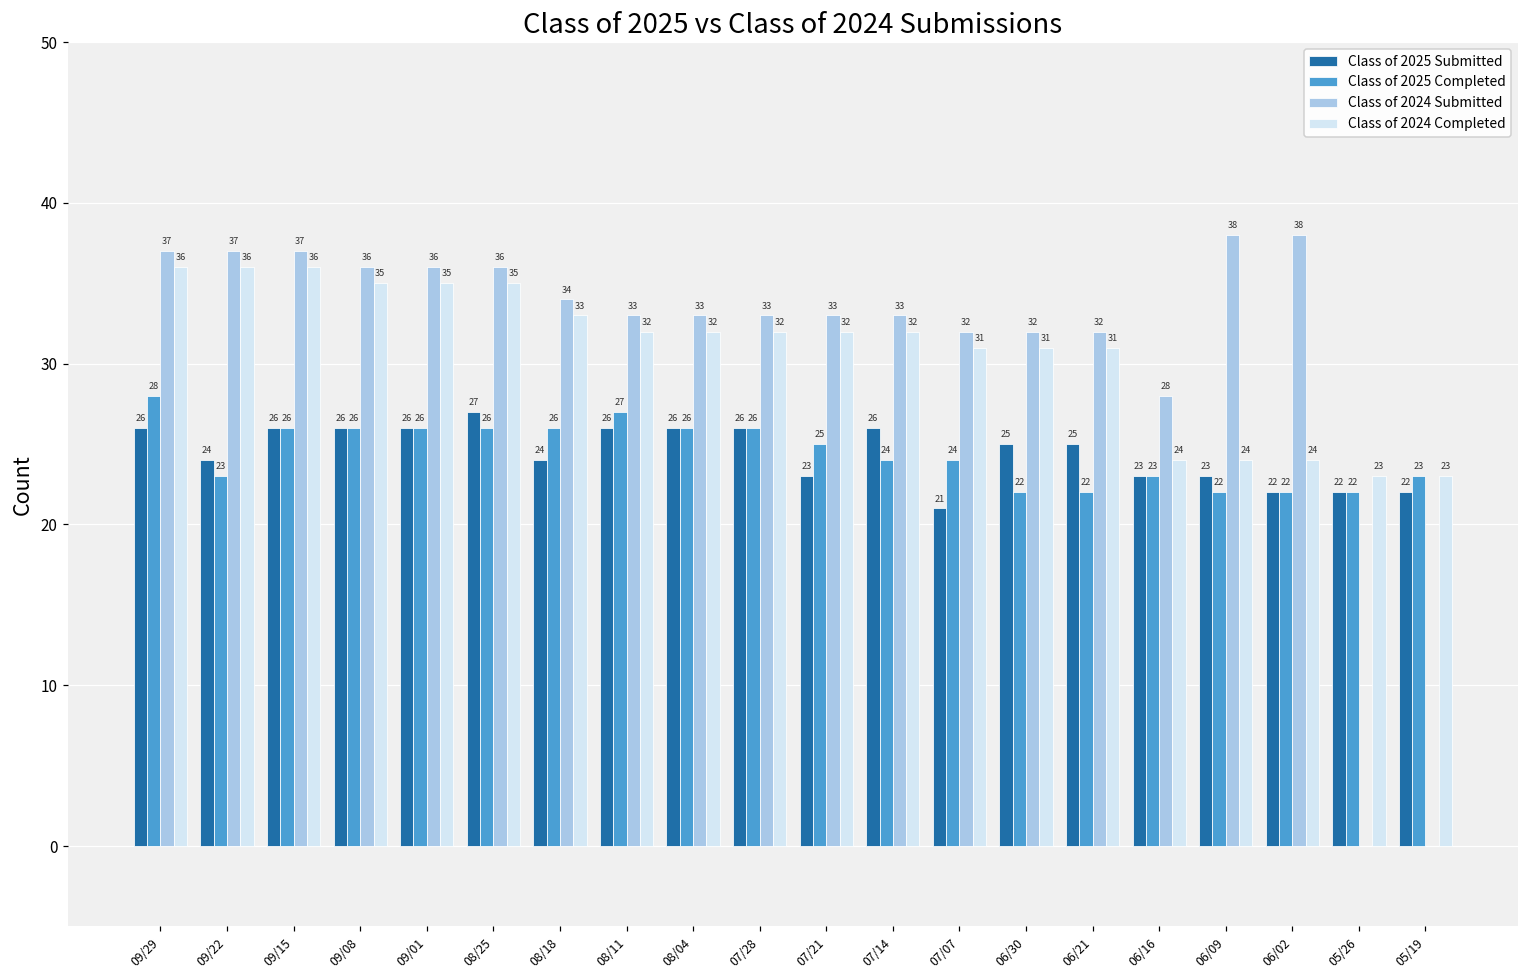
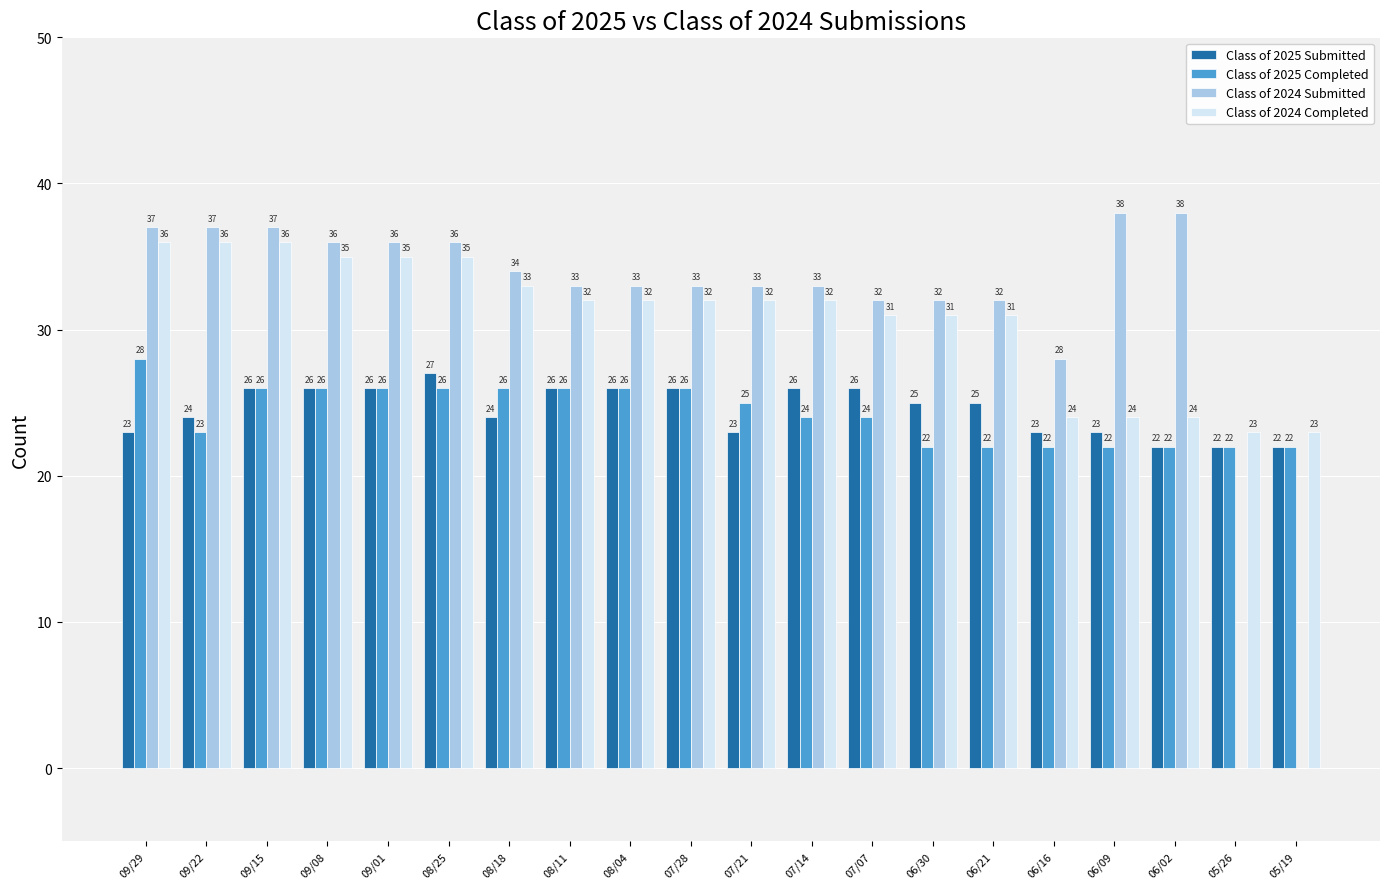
  {
    "Class of 2025 Submitted": {
-     "09/29": 26,
+     "09/29": 23,
      "09/22": 24,
      "09/15": 26,
      "09/08": 26,
      "09/01": 26,
      "08/25": 27,
      "08/18": 24,
      "08/11": 26,
      "08/04": 26,
      "07/28": 26,
      "07/21": 23,
      "07/14": 26,
-     "07/07": 21,
+     "07/07": 26,
      "06/30": 25,
      "06/21": 25,
      "06/16": 23,
      "06/09": 23,
      "06/02": 22,
      "05/26": 22,
      "05/19": 22
    },
    "Class of 2025 Completed": {
      "09/29": 28,
      "09/22": 23,
      "09/15": 26,
      "09/08": 26,
      "09/01": 26,
      "08/25": 26,
      "08/18": 26,
-     "08/11": 27,
+     "08/11": 26,
      "08/04": 26,
      "07/28": 26,
      "07/21": 25,
      "07/14": 24,
      "07/07": 24,
      "06/30": 22,
      "06/21": 22,
-     "06/16": 23,
+     "06/16": 22,
      "06/09": 22,
      "06/02": 22,
      "05/26": 22,
-     "05/19": 23
+     "05/19": 22
    }
  }
